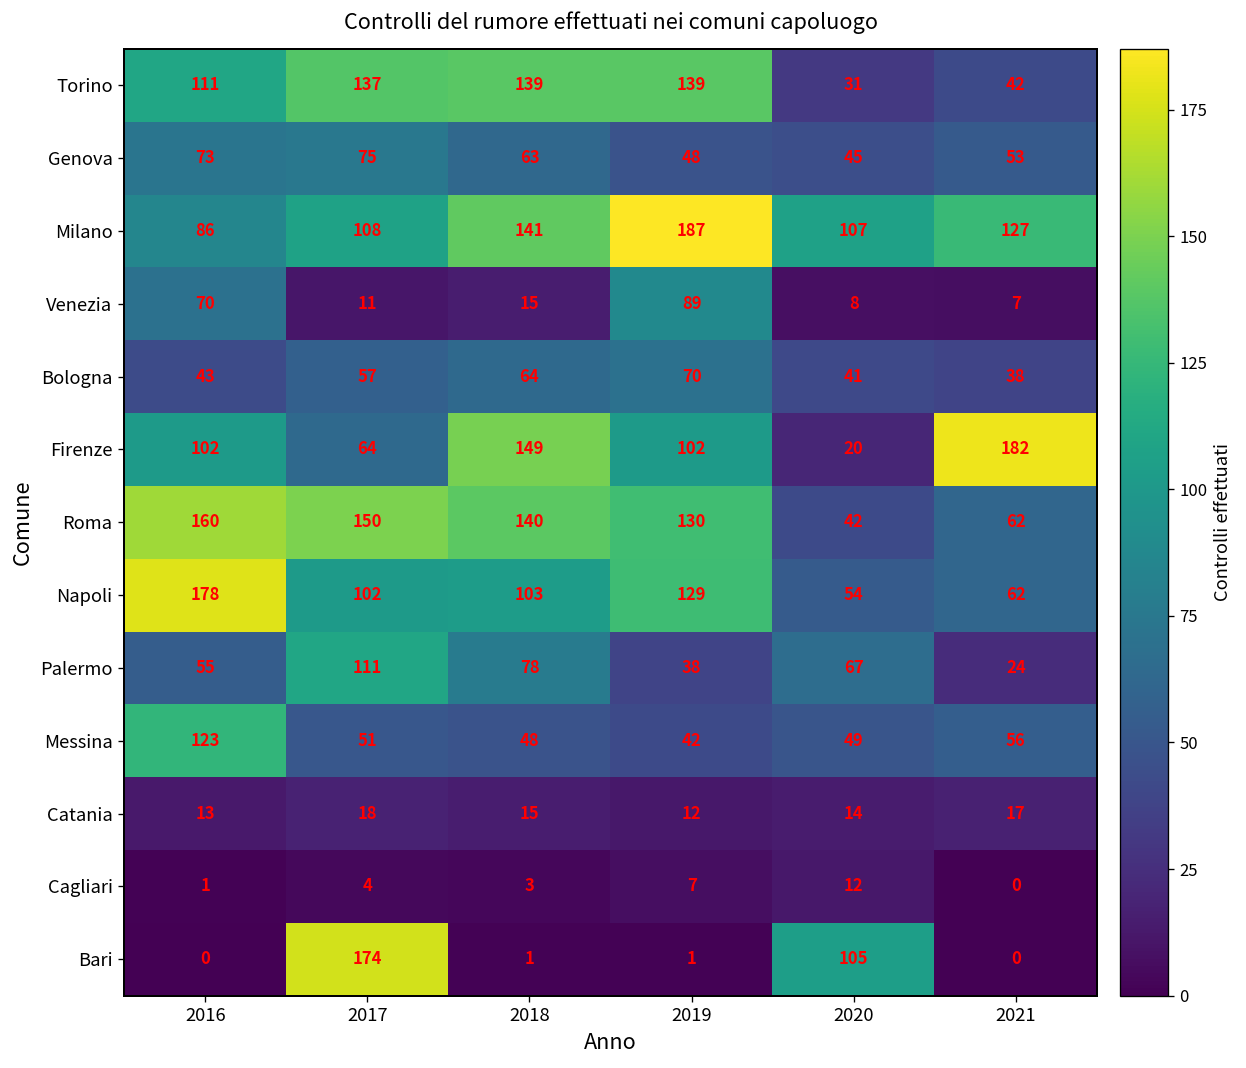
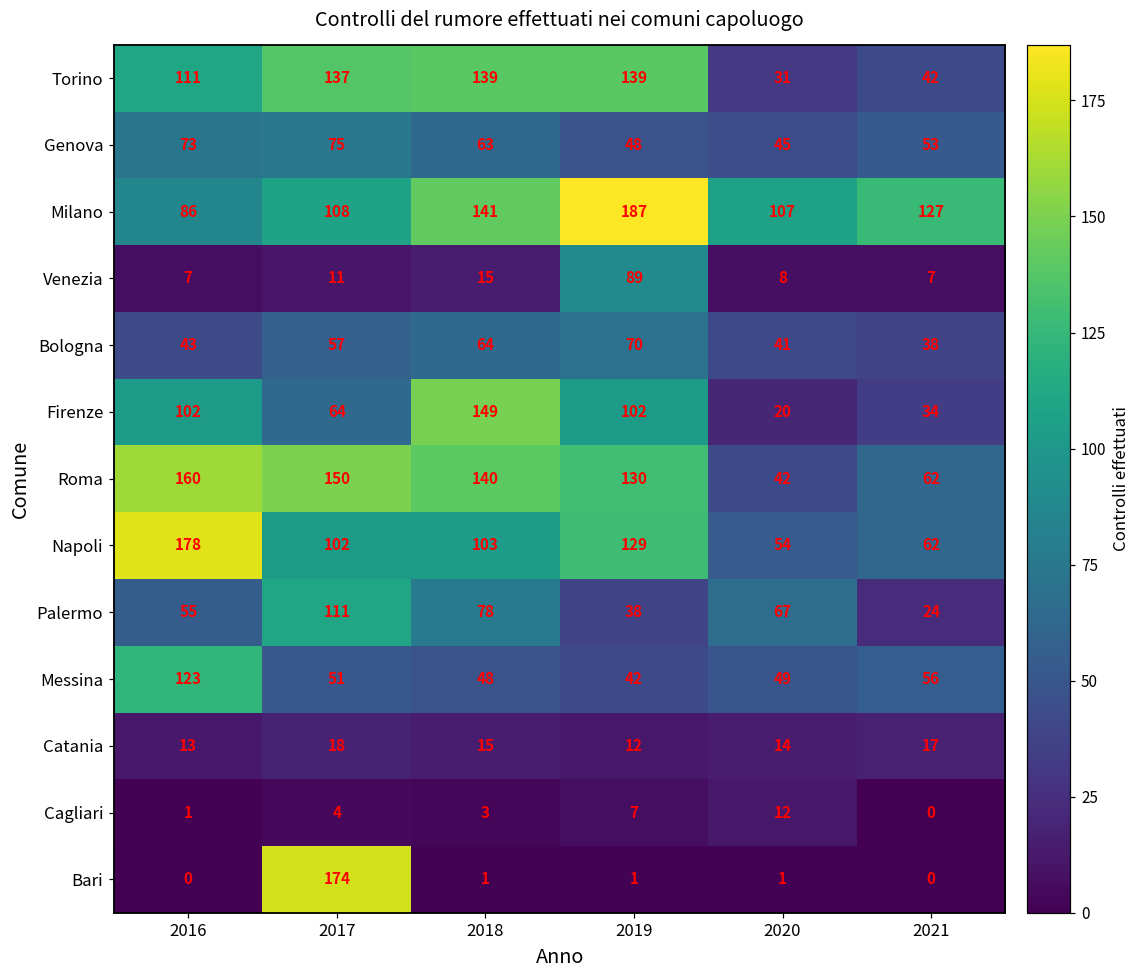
  {
    "Torino": {
      "2016": 111,
      "2017": 137,
      "2018": 139,
      "2019": 139,
      "2020": 31,
      "2021": 42
    },
    "Genova": {
      "2016": 73,
      "2017": 75,
      "2018": 63,
      "2019": 48,
      "2020": 45,
      "2021": 53
    },
    "Milano": {
      "2016": 86,
      "2017": 108,
      "2018": 141,
      "2019": 187,
      "2020": 107,
      "2021": 127
    },
    "Venezia": {
-     "2016": 70,
+     "2016": 7,
      "2017": 11,
      "2018": 15,
      "2019": 89,
      "2020": 8,
      "2021": 7
    },
    "Bologna": {
      "2016": 43,
      "2017": 57,
      "2018": 64,
      "2019": 70,
      "2020": 41,
      "2021": 38
    },
    "Firenze": {
      "2016": 102,
      "2017": 64,
      "2018": 149,
      "2019": 102,
      "2020": 20,
-     "2021": 182
+     "2021": 34
    },
    "Roma": {
      "2016": 160,
      "2017": 150,
      "2018": 140,
      "2019": 130,
      "2020": 42,
      "2021": 62
    },
    "Napoli": {
      "2016": 178,
      "2017": 102,
      "2018": 103,
      "2019": 129,
      "2020": 54,
      "2021": 62
    },
    "Palermo": {
      "2016": 55,
      "2017": 111,
      "2018": 78,
      "2019": 38,
      "2020": 67,
      "2021": 24
    },
    "Messina": {
      "2016": 123,
      "2017": 51,
      "2018": 48,
      "2019": 42,
      "2020": 49,
      "2021": 56
    },
    "Catania": {
      "2016": 13,
      "2017": 18,
      "2018": 15,
      "2019": 12,
      "2020": 14,
      "2021": 17
    },
    "Cagliari": {
      "2016": 1,
      "2017": 4,
      "2018": 3,
      "2019": 7,
      "2020": 12,
      "2021": 0
    },
    "Bari": {
      "2016": 0,
      "2017": 174,
      "2018": 1,
      "2019": 1,
-     "2020": 105,
+     "2020": 1,
      "2021": 0
    }
  }
